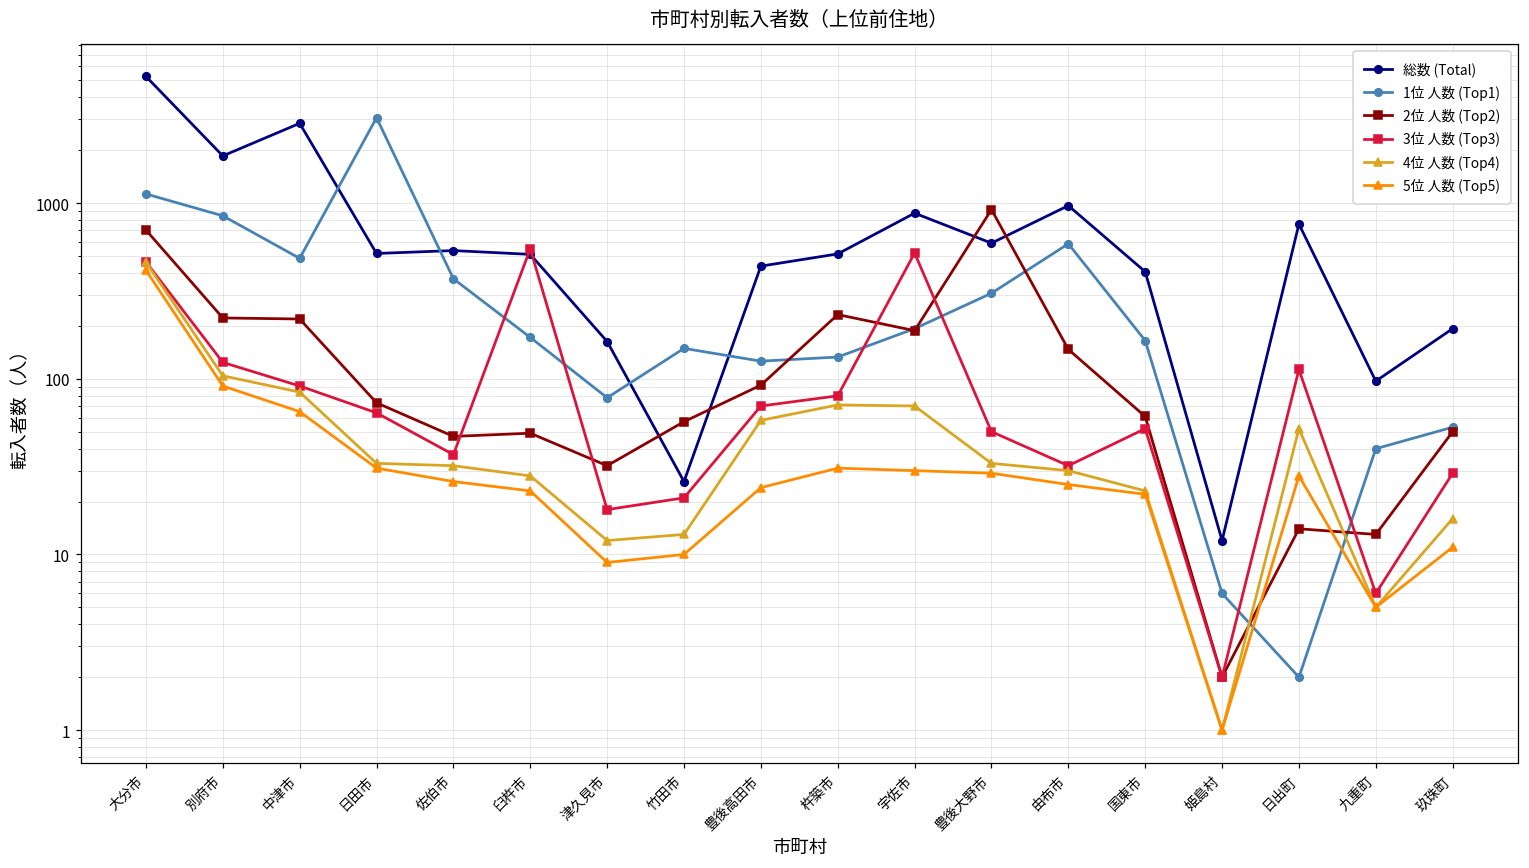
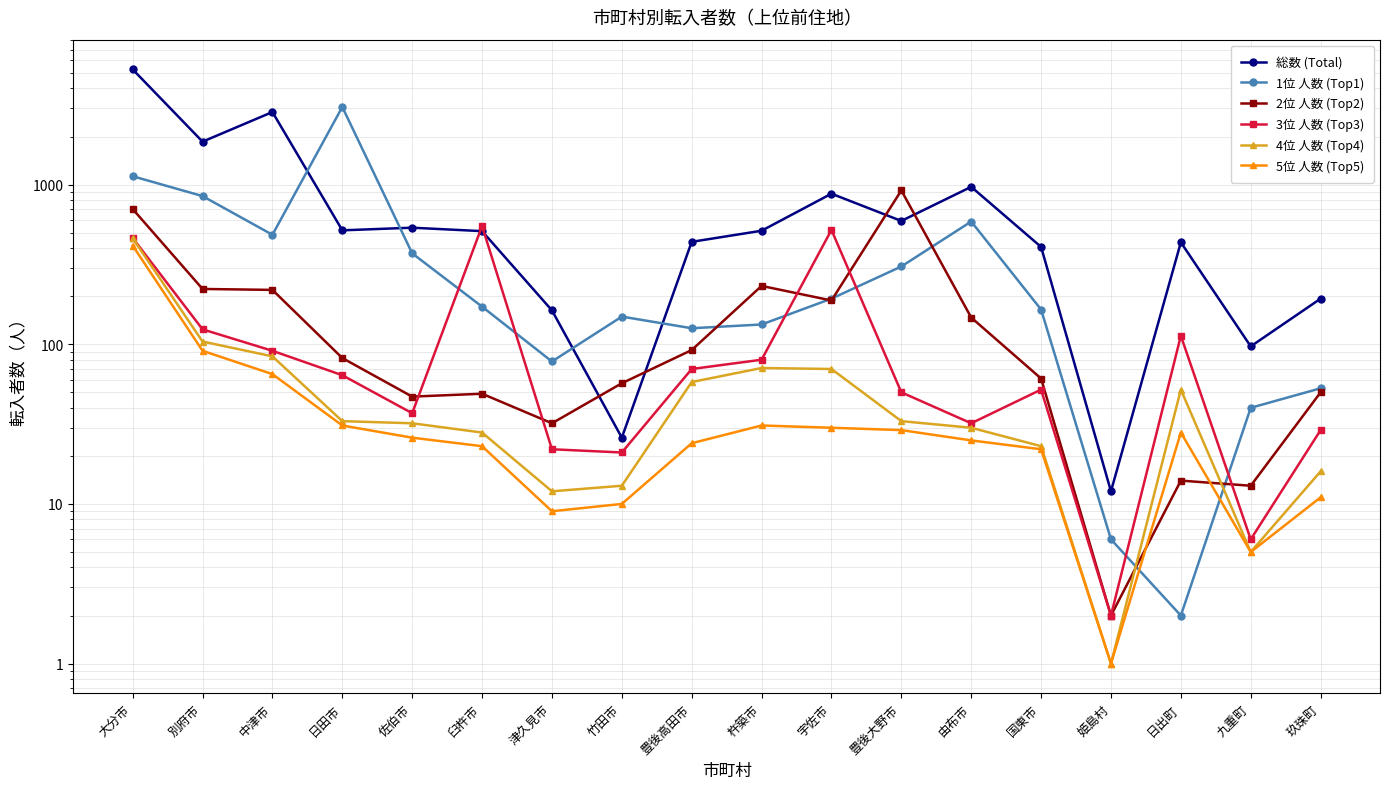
  {
    "総数 (Total)": {
      "大分市": 5300,
      "別府市": 1900,
      "中津市": 2800,
      "日田市": 520,
      "佐伯市": 540,
      "臼杵市": 510,
      "津久見市": 160,
      "竹田市": 26,
      "豊後高田市": 440,
      "杵築市": 510,
      "宇佐市": 900,
      "豊後大野市": 590,
      "由布市": 1000,
      "国東市": 410,
      "姫島村": 12,
-     "日出町": 800,
+     "日出町": 440,
      "九重町": 100,
      "玖珠町": 190
    },
    "1位 人数 (Top1)": {
      "大分市": 1100,
      "別府市": 800,
      "中津市": 490,
      "日田市": 3100,
      "佐伯市": 370,
      "臼杵市": 170,
      "津久見市": 80,
      "竹田市": 150,
      "豊後高田市": 130,
      "杵築市": 130,
      "豊後大野市": 310,
      "由布市": 590,
      "国東市": 170,
      "姫島村": 6,
      "日出町": 2,
      "九重町": 40,
      "玖珠町": 53
    },
    "2位 人数 (Top2)": {
      "大分市": 700,
      "別府市": 220,
      "中津市": 220,
-     "日田市": 70,
+     "日田市": 80,
      "佐伯市": 47,
      "臼杵市": 49,
      "津久見市": 32,
      "竹田市": 57,
      "豊後高田市": 90,
      "杵築市": 230,
      "豊後大野市": 900,
      "由布市": 150,
      "国東市": 61,
      "日出町": 14,
      "九重町": 13,
      "玖珠町": 50
    },
    "3位 人数 (Top3)": {
      "別府市": 120,
      "中津市": 90,
      "日田市": 64,
      "佐伯市": 37,
      "臼杵市": 550,
-     "津久見市": 18,
+     "津久見市": 22,
      "竹田市": 21,
      "豊後高田市": 70,
      "杵築市": 80,
      "宇佐市": 520,
      "豊後大野市": 50,
      "由布市": 32,
      "国東市": 52,
      "日出町": 110,
      "九重町": 6,
      "玖珠町": 29
    }
  }
